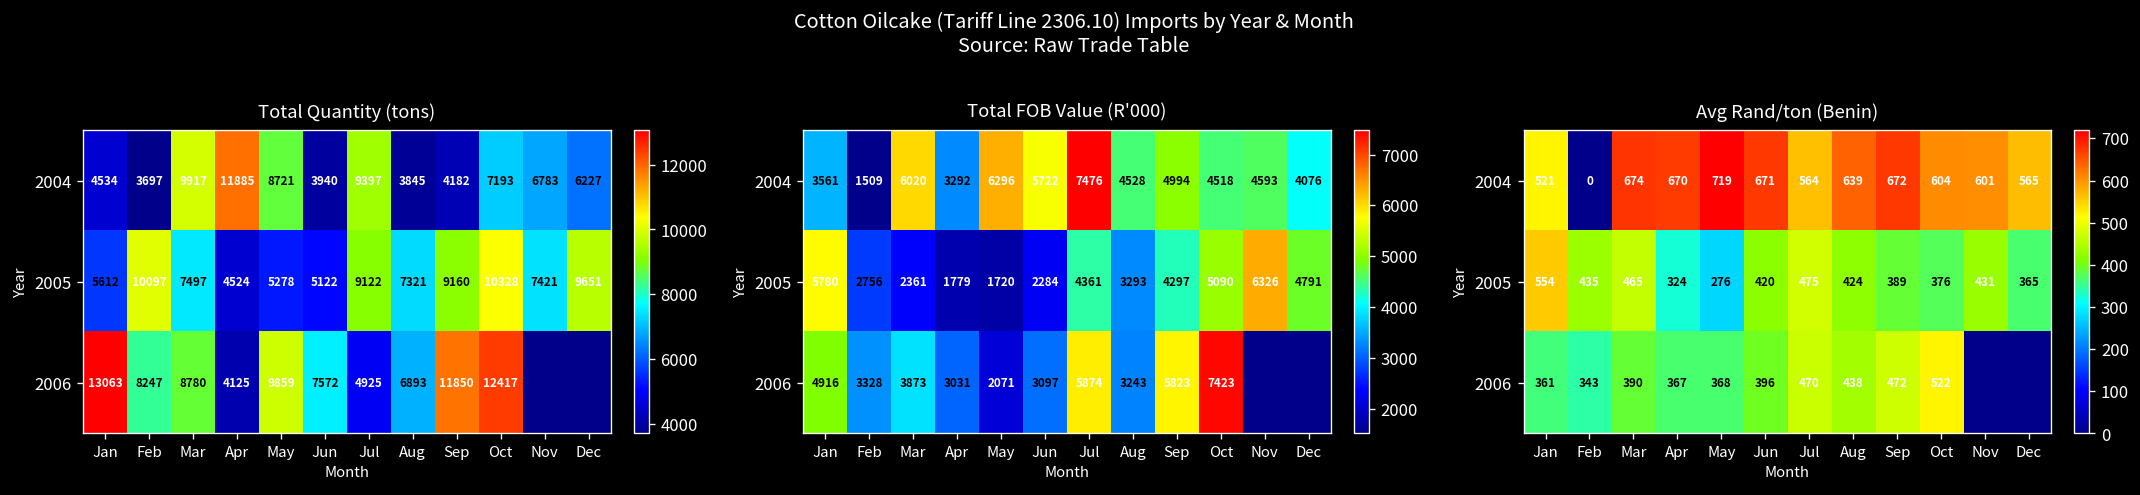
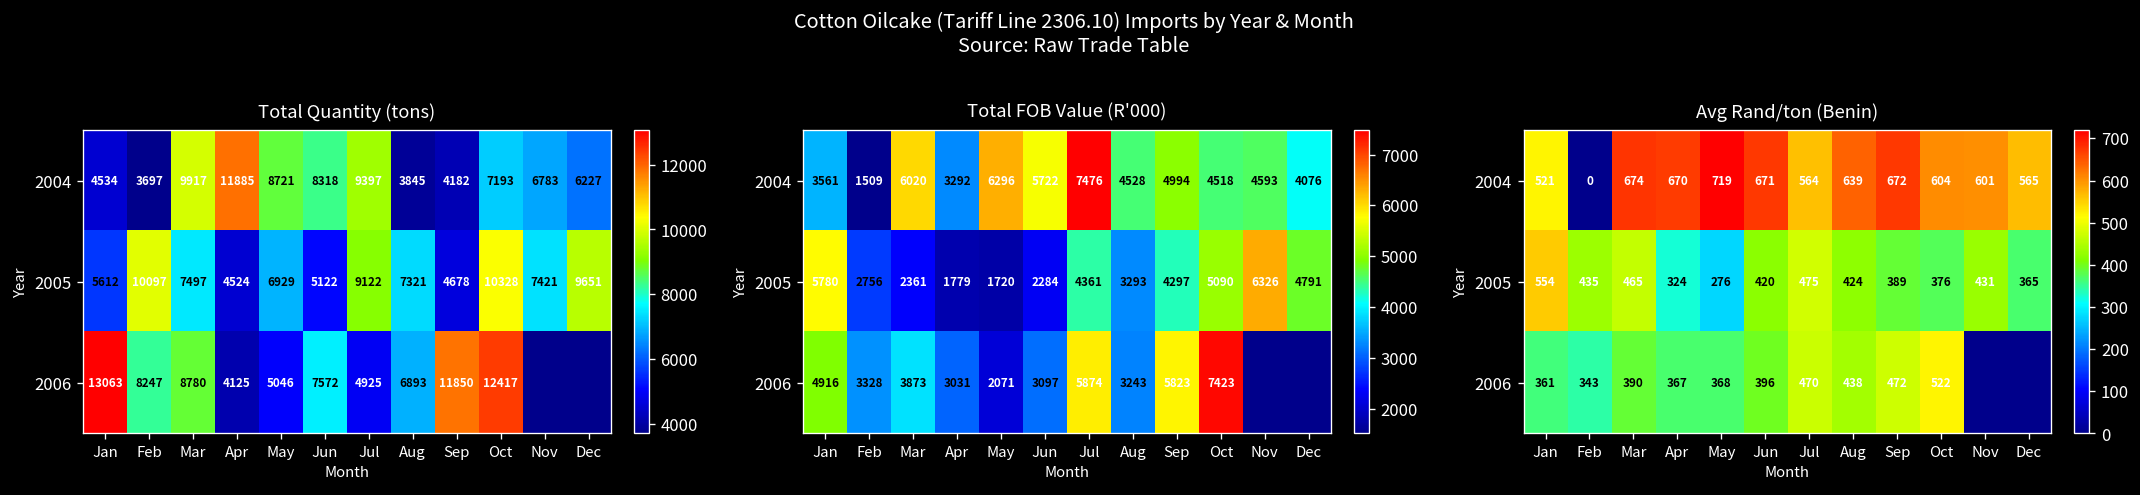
  {
    "Total Quantity (tons)": {
      "2004": {
        "Jan": 4534,
        "Feb": 3697,
        "Mar": 9917,
        "Apr": 11885,
        "May": 8721,
-       "Jun": 3940,
+       "Jun": 8318,
        "Jul": 9397,
        "Aug": 3845,
        "Sep": 4182,
        "Oct": 7193,
        "Nov": 6783,
        "Dec": 6227
      },
      "2005": {
        "Jan": 5612,
        "Feb": 10097,
        "Mar": 7497,
        "Apr": 4524,
-       "May": 5278,
+       "May": 6929,
        "Jun": 5122,
        "Jul": 9122,
        "Aug": 7321,
-       "Sep": 9160,
+       "Sep": 4678,
        "Oct": 10328,
        "Nov": 7421,
        "Dec": 9651
      },
      "2006": {
        "Jan": 13063,
        "Feb": 8247,
        "Mar": 8780,
        "Apr": 4125,
-       "May": 9859,
+       "May": 5046,
        "Jun": 7572,
        "Jul": 4925,
        "Aug": 6893,
        "Sep": 11850,
        "Oct": 12417
      }
    },
    "Total FOB Value (R'000)": {
      "2004": {
        "Jan": 3561,
        "Feb": 1509,
        "Mar": 6020,
        "Apr": 3292,
        "May": 6296,
        "Jun": 5722,
        "Jul": 7476,
        "Aug": 4528,
        "Sep": 4994,
        "Oct": 4518,
        "Nov": 4593,
        "Dec": 4076
      },
      "2005": {
        "Jan": 5780,
        "Feb": 2756,
        "Mar": 2361,
        "Apr": 1779,
        "May": 1720,
        "Jun": 2284,
        "Jul": 4361,
        "Aug": 3293,
        "Sep": 4297,
        "Oct": 5090,
        "Nov": 6326,
        "Dec": 4791
      },
      "2006": {
        "Jan": 4916,
        "Feb": 3328,
        "Mar": 3873,
        "Apr": 3031,
        "May": 2071,
        "Jun": 3097,
        "Jul": 5874,
        "Aug": 3243,
        "Sep": 5823,
        "Oct": 7423
      }
    },
    "Avg Rand/ton (Benin)": {
      "2004": {
        "Jan": 521,
        "Feb": 0,
        "Mar": 674,
        "Apr": 670,
        "May": 719,
        "Jun": 671,
        "Jul": 564,
        "Aug": 639,
        "Sep": 672,
        "Oct": 604,
        "Nov": 601,
        "Dec": 565
      },
      "2005": {
        "Jan": 554,
        "Feb": 435,
        "Mar": 465,
        "Apr": 324,
        "May": 276,
        "Jun": 420,
        "Jul": 475,
        "Aug": 424,
        "Sep": 389,
        "Oct": 376,
        "Nov": 431,
        "Dec": 365
      },
      "2006": {
        "Jan": 361,
        "Feb": 343,
        "Mar": 390,
        "Apr": 367,
        "May": 368,
        "Jun": 396,
        "Jul": 470,
        "Aug": 438,
        "Sep": 472,
        "Oct": 522
      }
    }
  }
